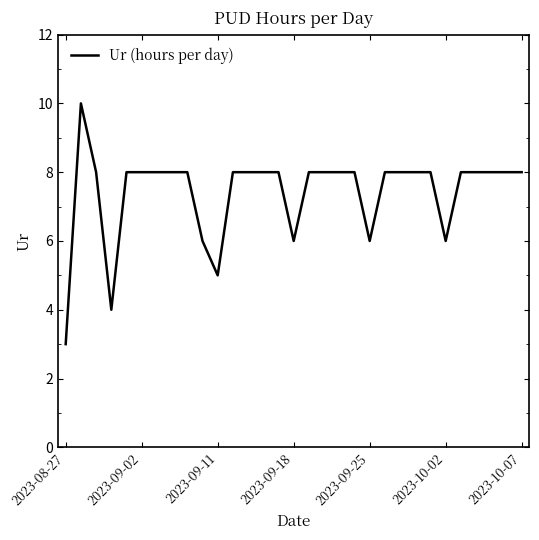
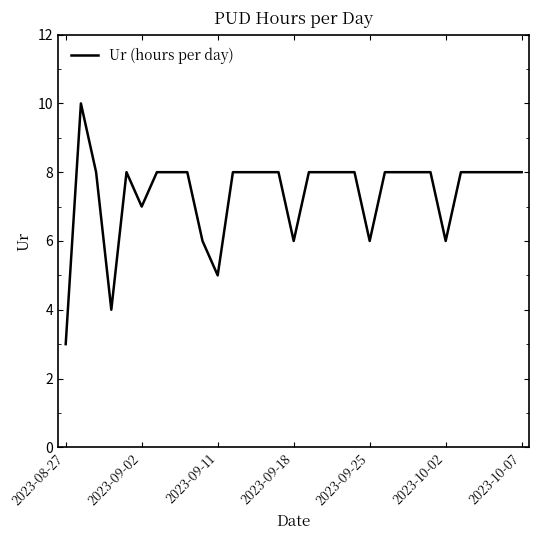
  {
    "2023-08-27": 3,
-   "2023-09-02": 8,
+   "2023-09-02": 7,
    "2023-09-11": 5,
    "2023-09-18": 6,
    "2023-09-25": 6,
    "2023-10-02": 6,
    "2023-10-07": 8
  }
